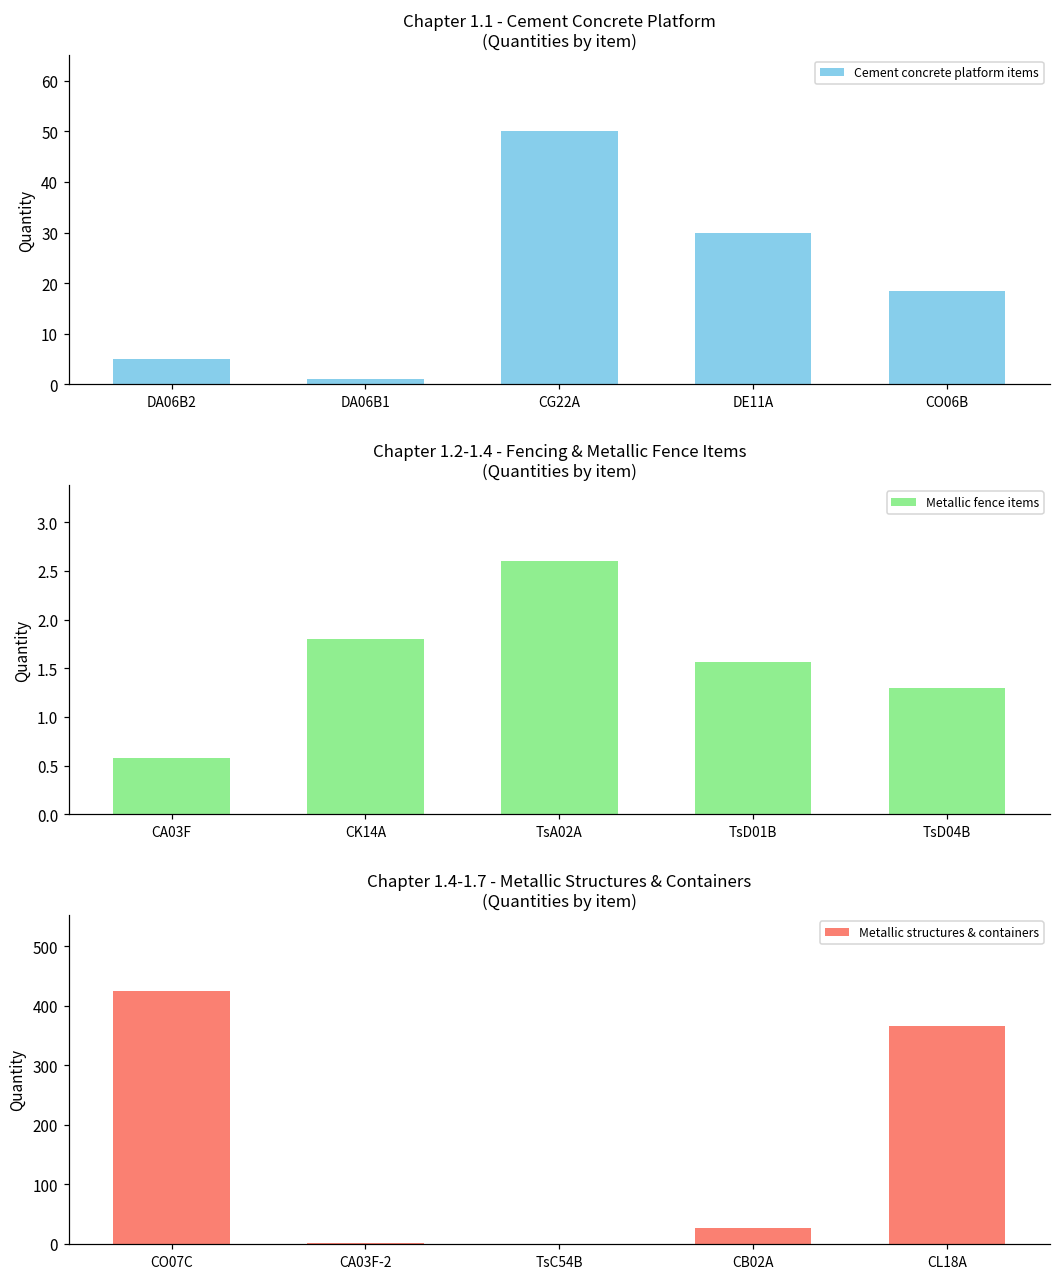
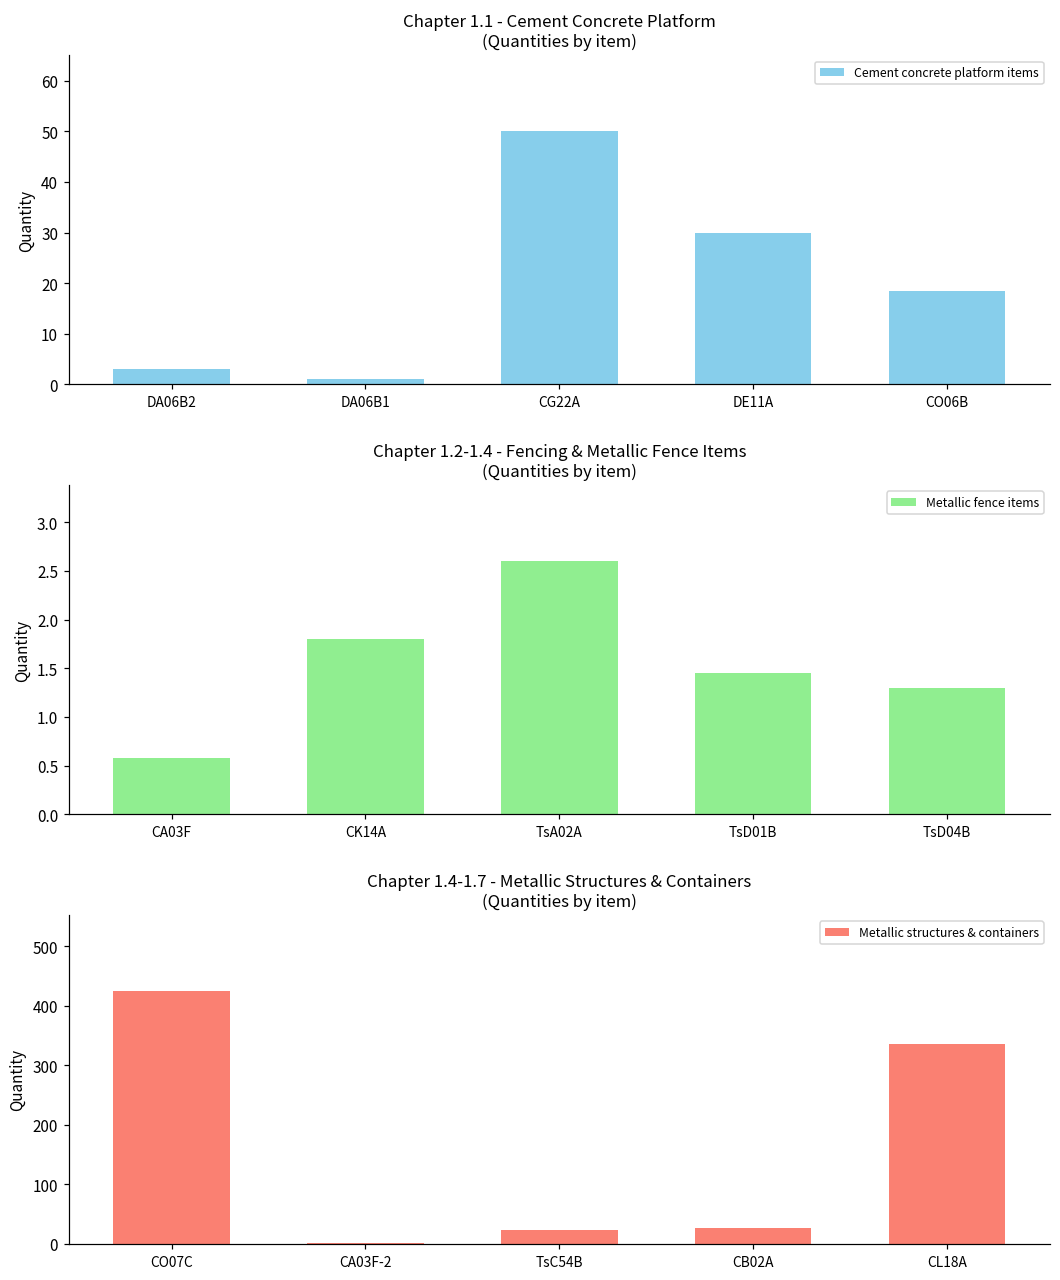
  {
    "Chapter 1.1 - Cement Concrete Platform (Quantities by item)": {
-     "DA06B2": 5,
+     "DA06B2": 3,
      "DA06B1": 1,
      "CG22A": 50,
      "DE11A": 30,
      "CO06B": 18
    },
    "Chapter 1.2-1.4 - Fencing & Metallic Fence Items (Quantities by item)": {
      "CA03F": 0.6,
      "CK14A": 1.8,
      "TsA02A": 2.6,
-     "TsD01B": 1.6,
+     "TsD01B": 1.5,
      "TsD04B": 1.3
    },
    "Chapter 1.4-1.7 - Metallic Structures & Containers (Quantities by item)": {
      "CO07C": 430,
-     "TsC54B": 0,
+     "TsC54B": 20,
      "CB02A": 30,
-     "CL18A": 370
+     "CL18A": 340
    }
  }
